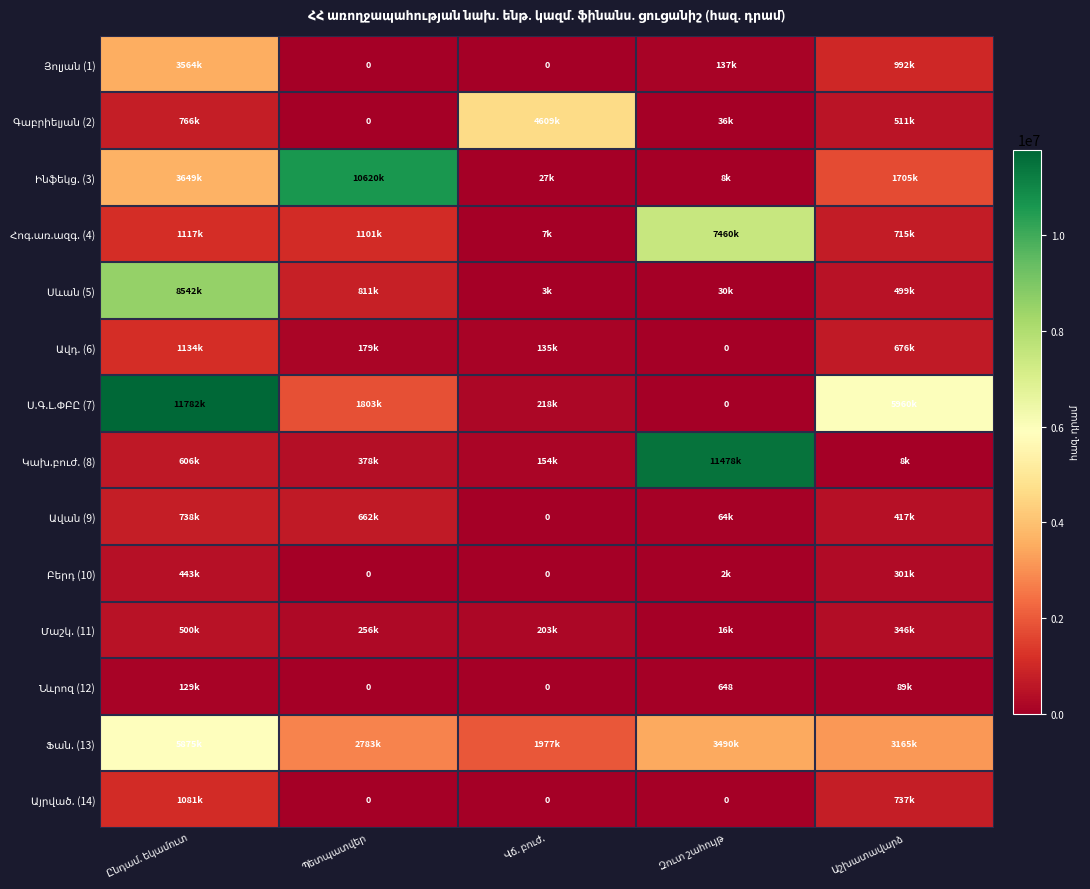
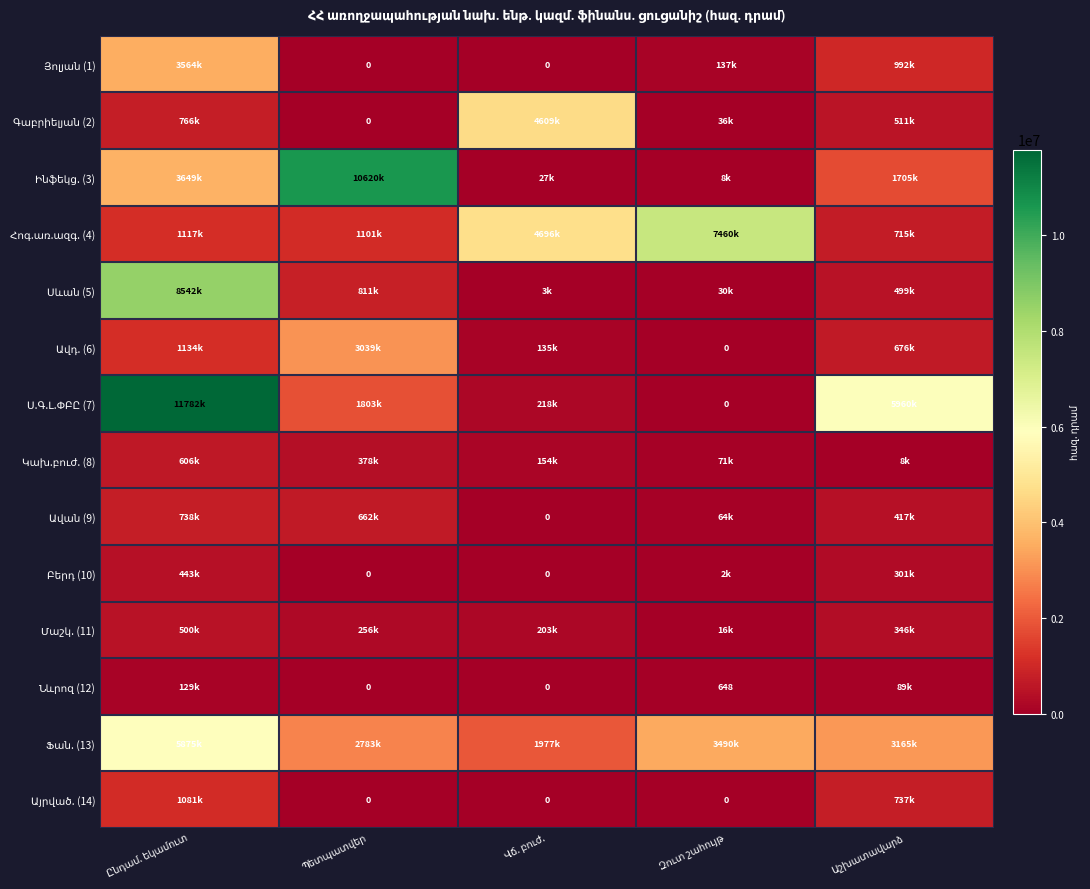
  {
    "Յոլյան (1)": {
      "Ընդամ. եկամուտ": "3564k",
      "Պետպատվեր": "0",
      "Վճ. բուժ.": "0",
      "Զուտ շահույթ": "137k",
      "Աշխատավարձ": "992k"
    },
    "Գաբրիելյան (2)": {
      "Ընդամ. եկամուտ": "766k",
      "Պետպատվեր": "0",
      "Վճ. բուժ.": "4609k",
      "Զուտ շահույթ": "36k",
      "Աշխատավարձ": "511k"
    },
    "Ինֆեկց. (3)": {
      "Ընդամ. եկամուտ": "3649k",
      "Պետպատվեր": "10620k",
      "Վճ. բուժ.": "27k",
      "Զուտ շահույթ": "8k",
      "Աշխատավարձ": "1705k"
    },
    "Հոգ.առ.ազգ. (4)": {
      "Ընդամ. եկամուտ": "1117k",
      "Պետպատվեր": "1101k",
-     "Վճ. բուժ.": "7k",
+     "Վճ. բուժ.": "4696k",
      "Զուտ շահույթ": "7460k",
      "Աշխատավարձ": "715k"
    },
    "Սևան (5)": {
      "Ընդամ. եկամուտ": "8542k",
      "Պետպատվեր": "811k",
      "Վճ. բուժ.": "3k",
      "Զուտ շահույթ": "30k",
      "Աշխատավարձ": "499k"
    },
    "Ավդ. (6)": {
      "Ընդամ. եկամուտ": "1134k",
-     "Պետպատվեր": "179k",
+     "Պետպատվեր": "3039k",
      "Վճ. բուժ.": "135k",
      "Զուտ շահույթ": "0",
      "Աշխատավարձ": "676k"
    },
    "Ս.Գ.Լ.ՓԲԸ (7)": {
      "Ընդամ. եկամուտ": "11782k",
      "Պետպատվեր": "1803k",
      "Վճ. բուժ.": "218k",
      "Զուտ շահույթ": "0",
      "Աշխատավարձ": "5960k"
    },
    "Կախ.բուժ. (8)": {
      "Ընդամ. եկամուտ": "606k",
      "Պետպատվեր": "378k",
      "Վճ. բուժ.": "154k",
-     "Զուտ շահույթ": "11478k",
+     "Զուտ շահույթ": "71k",
      "Աշխատավարձ": "8k"
    },
    "Ավան (9)": {
      "Ընդամ. եկամուտ": "738k",
      "Պետպատվեր": "662k",
      "Վճ. բուժ.": "0",
      "Զուտ շահույթ": "64k",
      "Աշխատավարձ": "417k"
    },
    "Բերդ (10)": {
      "Ընդամ. եկամուտ": "443k",
      "Պետպատվեր": "0",
      "Վճ. բուժ.": "0",
      "Զուտ շահույթ": "2k",
      "Աշխատավարձ": "301k"
    },
    "Մաշկ. (11)": {
      "Ընդամ. եկամուտ": "500k",
      "Պետպատվեր": "256k",
      "Վճ. բուժ.": "203k",
      "Զուտ շահույթ": "16k",
      "Աշխատավարձ": "346k"
    },
    "Նևրոզ (12)": {
      "Ընդամ. եկամուտ": "129k",
      "Պետպատվեր": "0",
      "Վճ. բուժ.": "0",
      "Զուտ շահույթ": "648",
      "Աշխատավարձ": "89k"
    },
    "Ֆան. (13)": {
      "Ընդամ. եկամուտ": "5875k",
      "Պետպատվեր": "2783k",
      "Վճ. բուժ.": "1977k",
      "Զուտ շահույթ": "3490k",
      "Աշխատավարձ": "3165k"
    },
    "Այրված. (14)": {
      "Ընդամ. եկամուտ": "1081k",
      "Պետպատվեր": "0",
      "Վճ. բուժ.": "0",
      "Զուտ շահույթ": "0",
      "Աշխատավարձ": "737k"
    }
  }
